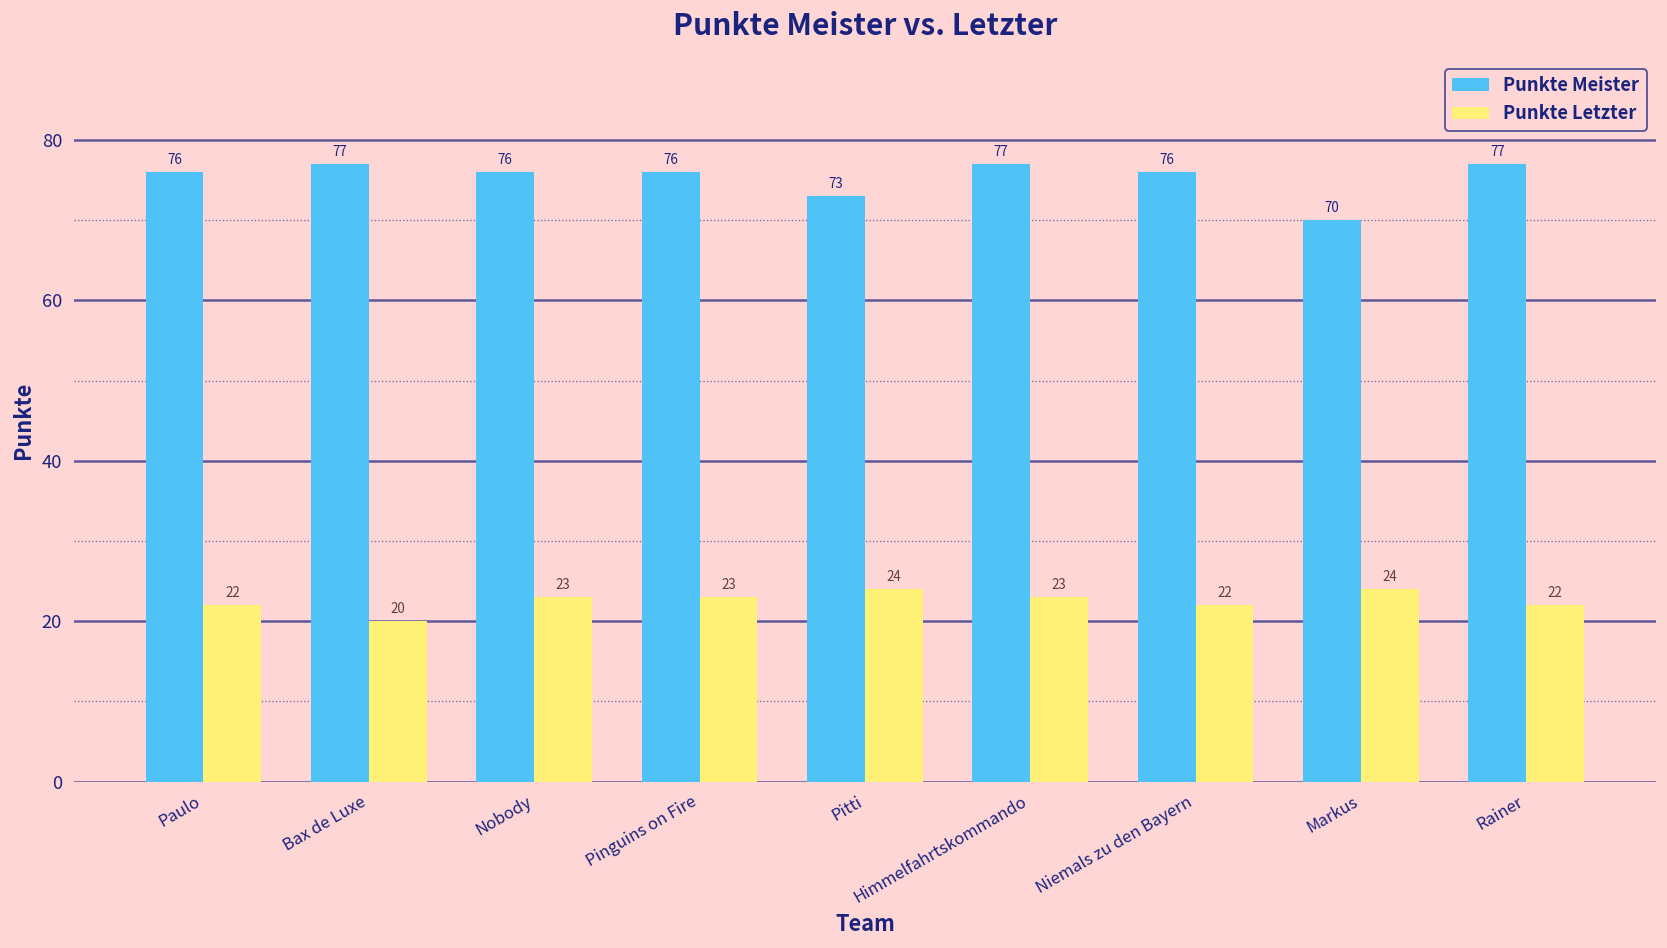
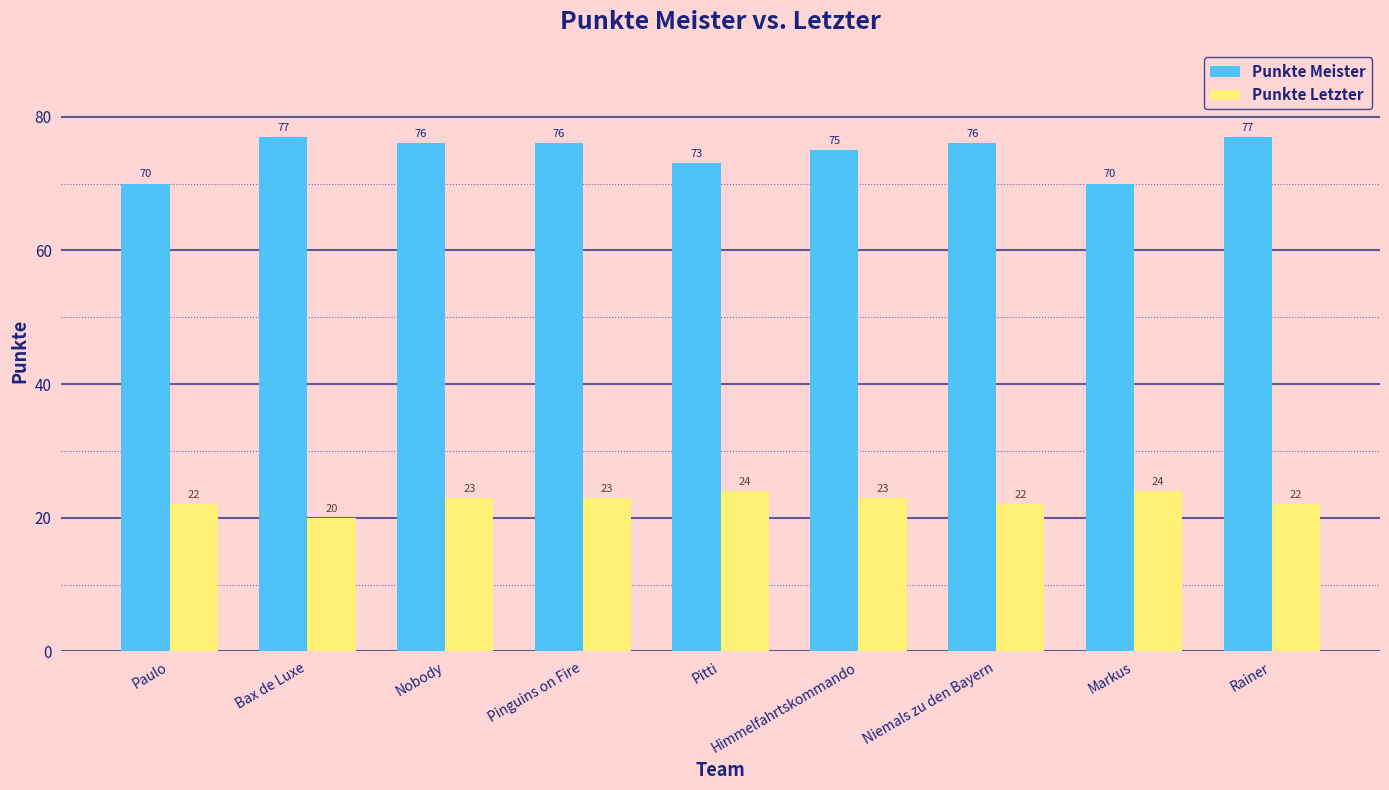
  {
    "Punkte Meister": {
-     "Paulo": 76,
+     "Paulo": 70,
      "Bax de Luxe": 77,
      "Nobody": 76,
      "Pinguins on Fire": 76,
      "Pitti": 73,
-     "Himmelfahrtskommando": 77,
+     "Himmelfahrtskommando": 75,
      "Niemals zu den Bayern": 76,
      "Markus": 70,
      "Rainer": 77
    },
    "Punkte Letzter": {
      "Paulo": 22,
      "Bax de Luxe": 20,
      "Nobody": 23,
      "Pinguins on Fire": 23,
      "Pitti": 24,
      "Himmelfahrtskommando": 23,
      "Niemals zu den Bayern": 22,
      "Markus": 24,
      "Rainer": 22
    }
  }
